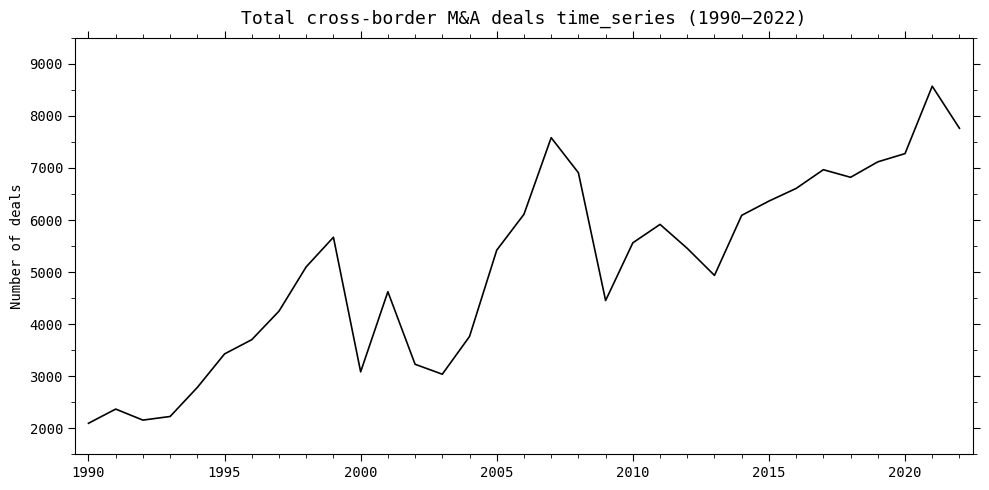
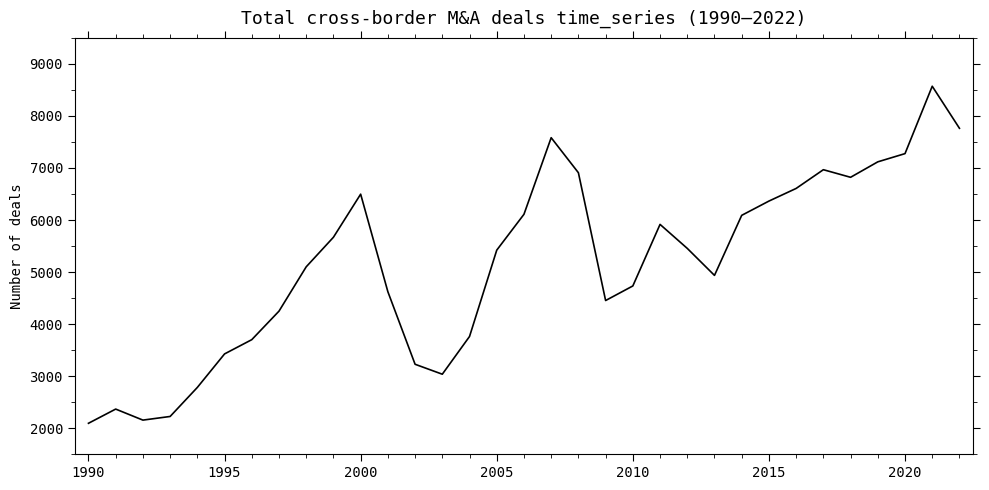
  {
    "1990": 2100,
    "1995": 3400,
-   "2000": 3100,
+   "2000": 6500,
    "2005": 5400,
-   "2010": 5600,
+   "2010": 4700,
    "2015": 6400,
    "2020": 7300
  }
